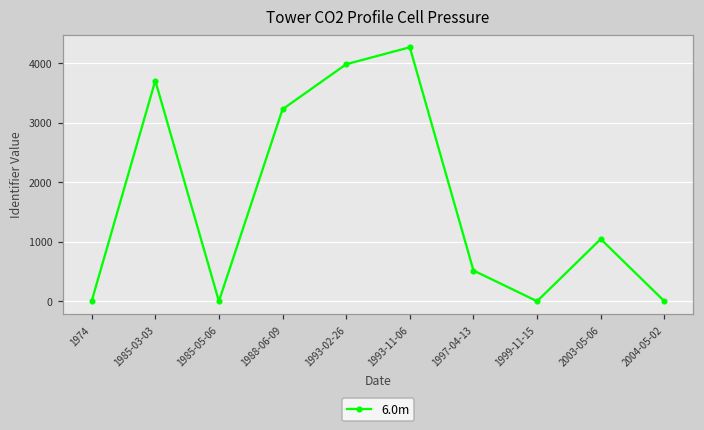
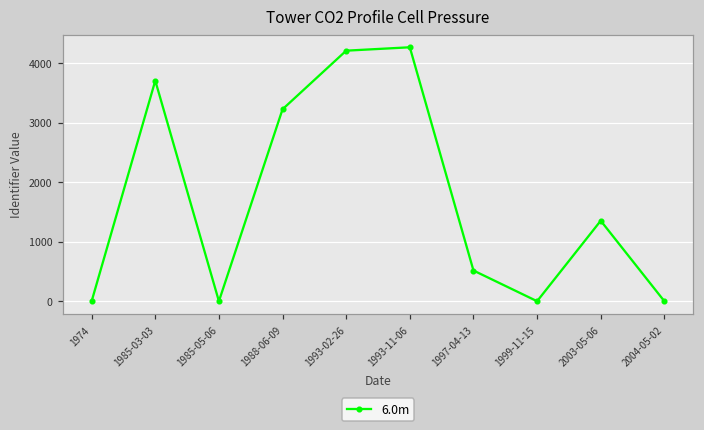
  {
    "1974": 0,
    "1985-03-03": 3700,
    "1985-05-06": 0,
    "1988-06-09": 3200,
-   "1993-02-26": 4000,
+   "1993-02-26": 4200,
    "1993-11-06": 4300,
    "1997-04-13": 500,
    "1999-11-15": 0,
-   "2003-05-06": 1000,
+   "2003-05-06": 1400,
    "2004-05-02": 0
  }
